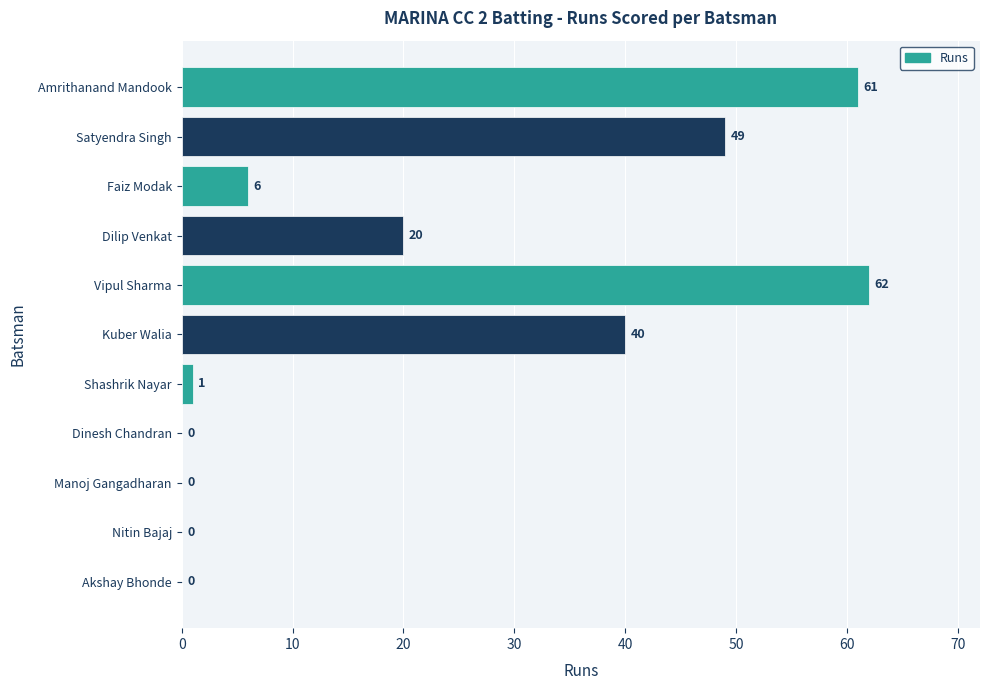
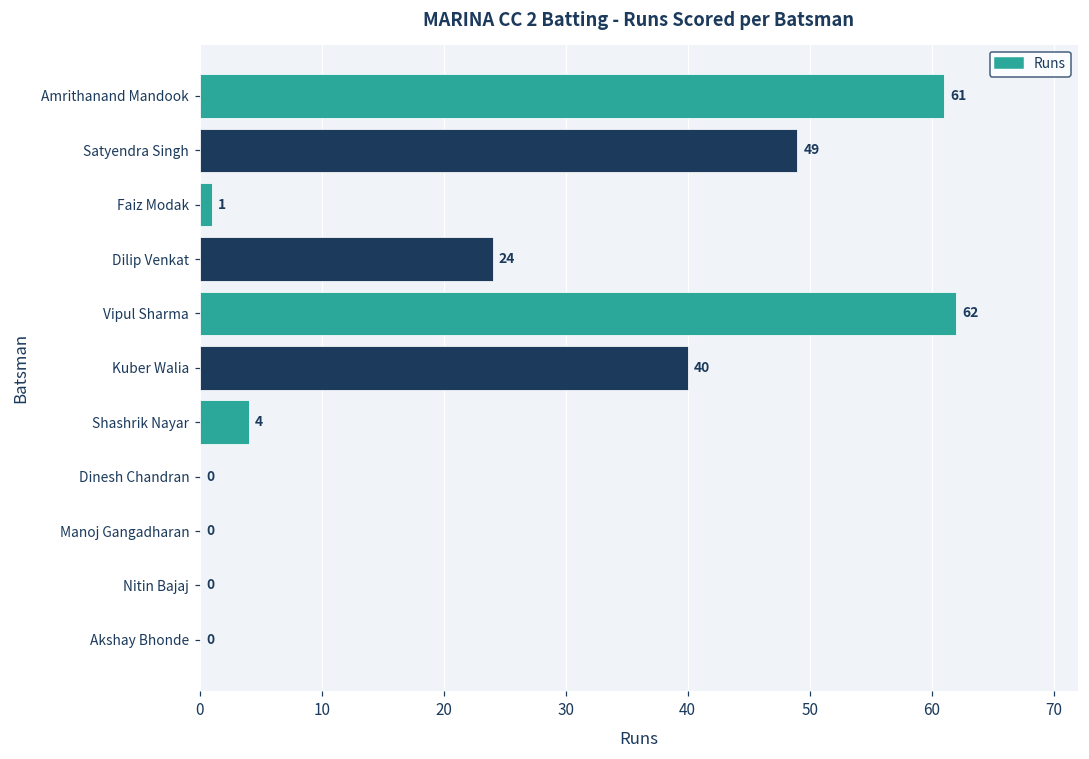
  {
    "Amrithanand Mandook": 61,
    "Satyendra Singh": 49,
-   "Faiz Modak": 6,
-   "Dilip Venkat": 20,
+   "Faiz Modak": 1,
+   "Dilip Venkat": 24,
    "Vipul Sharma": 62,
    "Kuber Walia": 40,
-   "Shashrik Nayar": 1,
+   "Shashrik Nayar": 4,
    "Dinesh Chandran": 0,
    "Manoj Gangadharan": 0,
    "Nitin Bajaj": 0,
    "Akshay Bhonde": 0
  }
